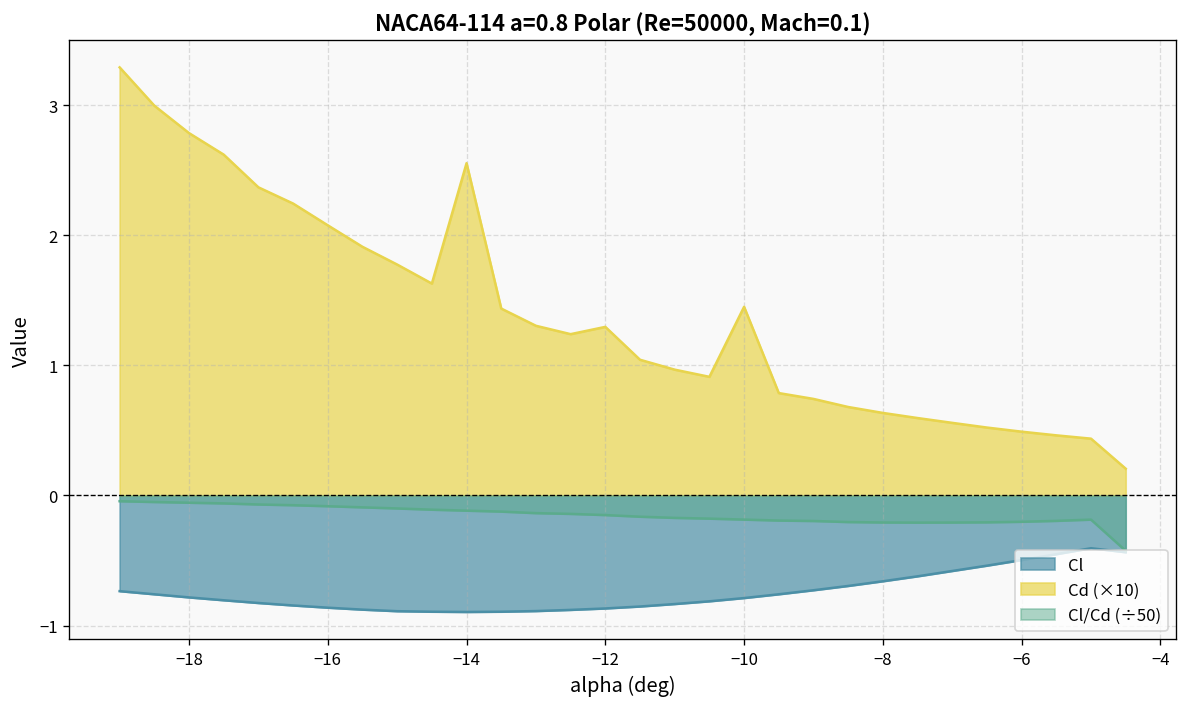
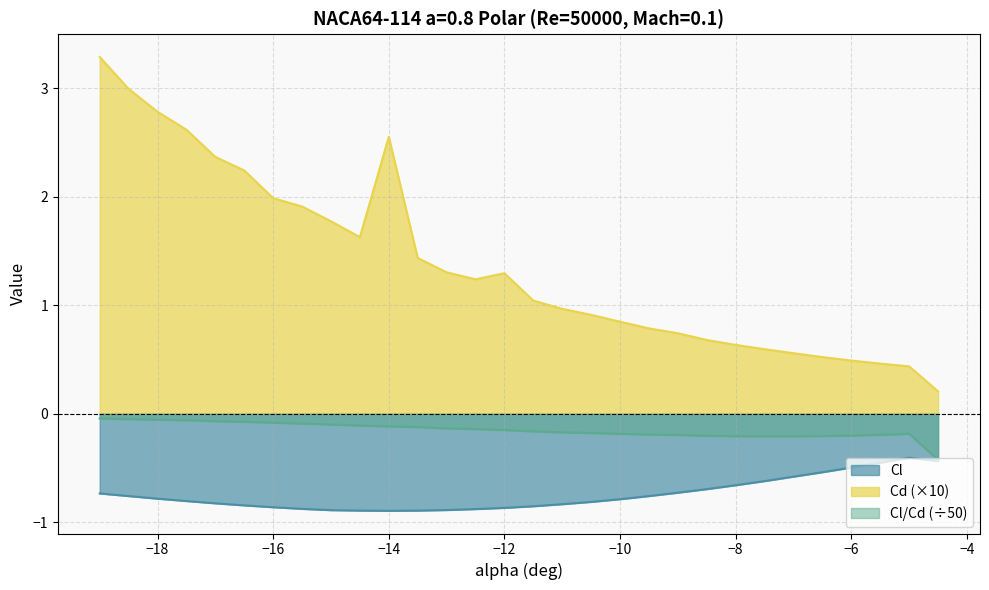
  {
    "Cd (×10)": {
      "−18": 2.78,
-     "−16": 2.08,
+     "−16": 1.99,
      "−14": 2.55,
      "−12": 1.30,
-     "−10": 1.45,
+     "−10": 0.85,
      "−8": 0.63,
      "−6": 0.49
    }
  }
